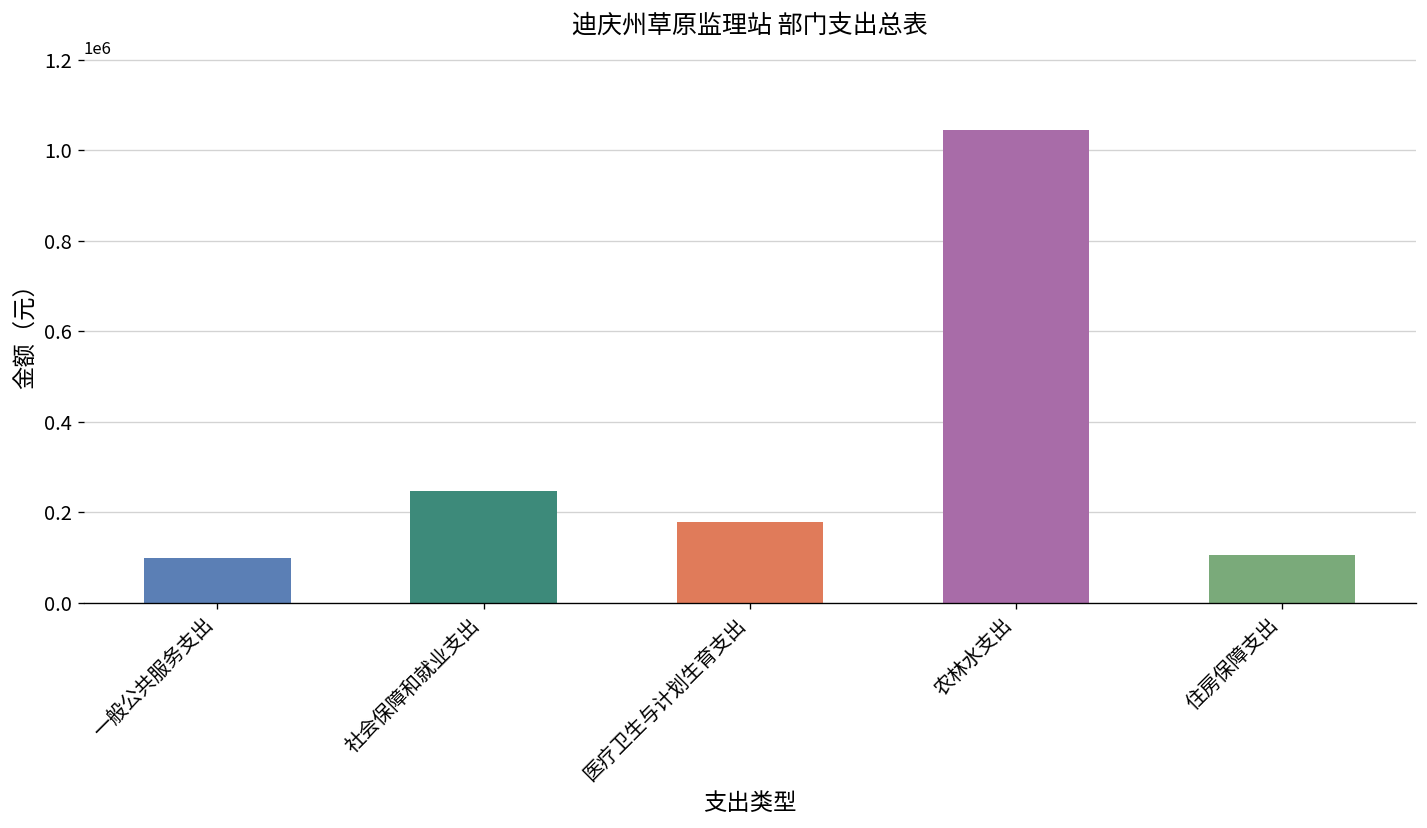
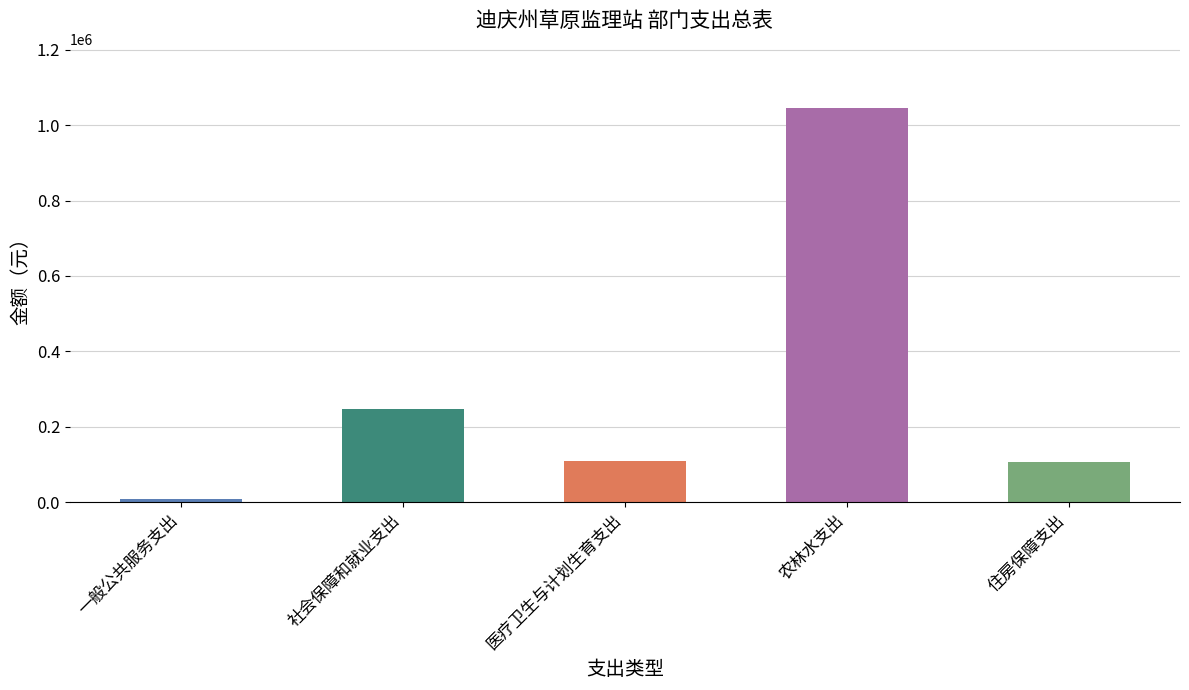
  {
-   "一般公共服务支出": 100000,
+   "一般公共服务支出": 10000,
    "社会保障和就业支出": 250000,
-   "医疗卫生与计划生育支出": 180000,
+   "医疗卫生与计划生育支出": 110000,
    "农林水支出": 1040000,
    "住房保障支出": 110000
  }
